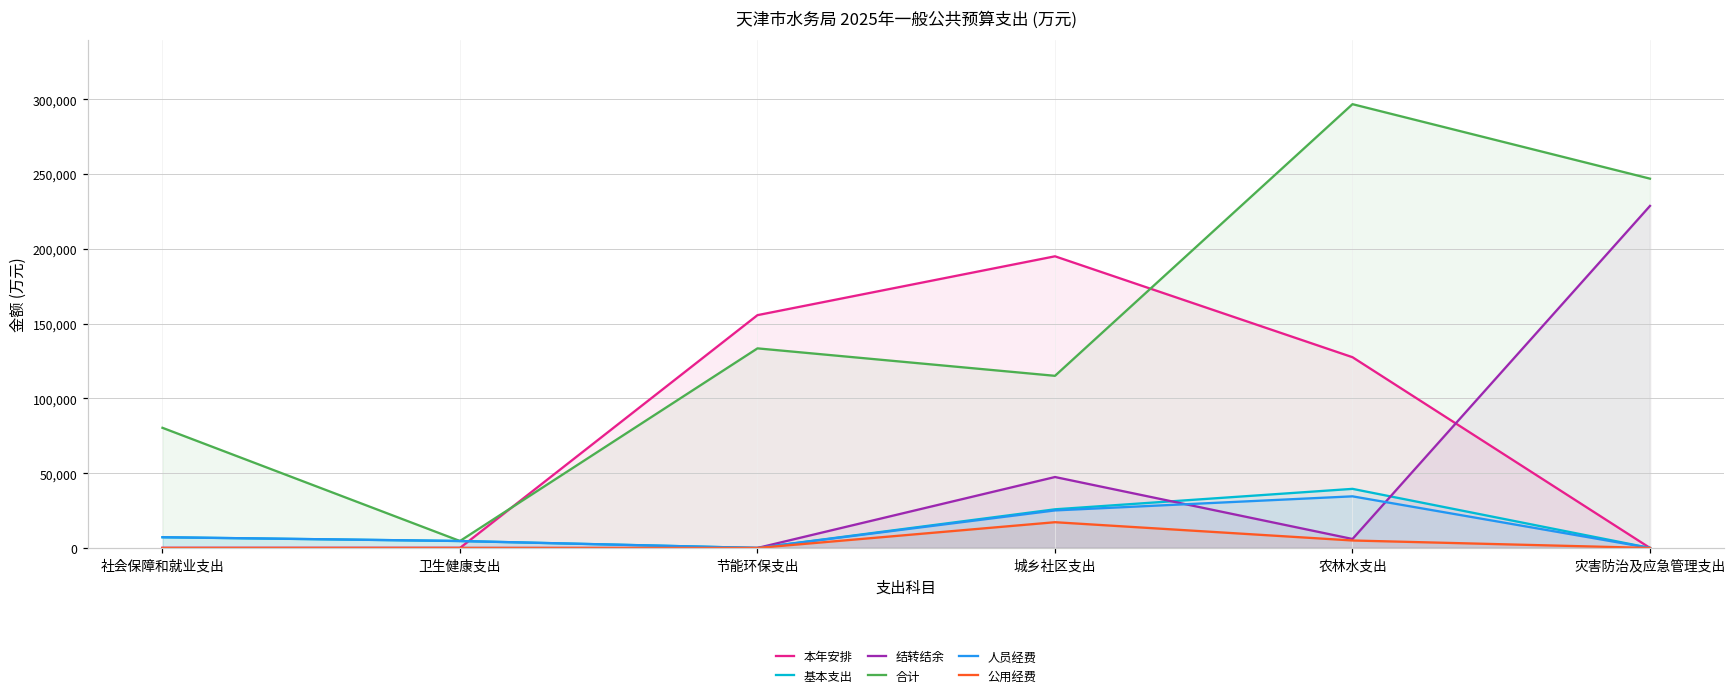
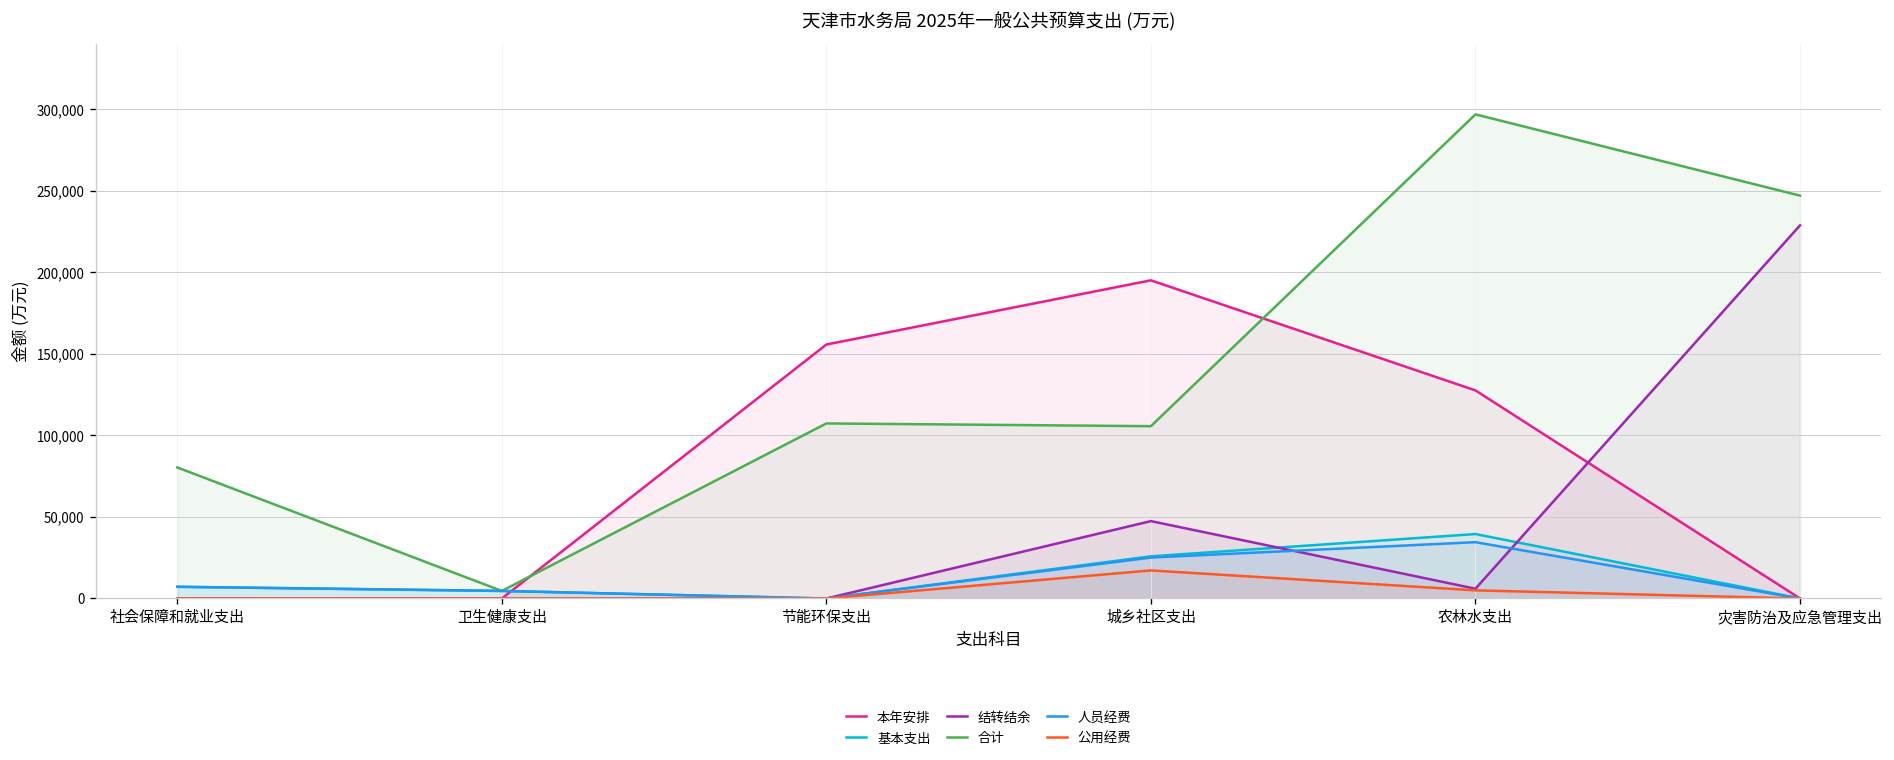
  {
    "本年安排": {
      "节能环保支出": "156,000",
      "城乡社区支出": "195,000",
      "农林水支出": "128,000"
    },
    "结转结余": {
      "城乡社区支出": "47,000",
      "灾害防治及应急管理支出": "229,000"
    },
    "合计": {
      "社会保障和就业支出": "80,000",
-     "节能环保支出": "133,000",
-     "城乡社区支出": "115,000",
+     "节能环保支出": "107,000",
+     "城乡社区支出": "106,000",
      "农林水支出": "297,000",
      "灾害防治及应急管理支出": "247,000"
    },
    "公用经费": {
      "城乡社区支出": "17,000"
    }
  }
